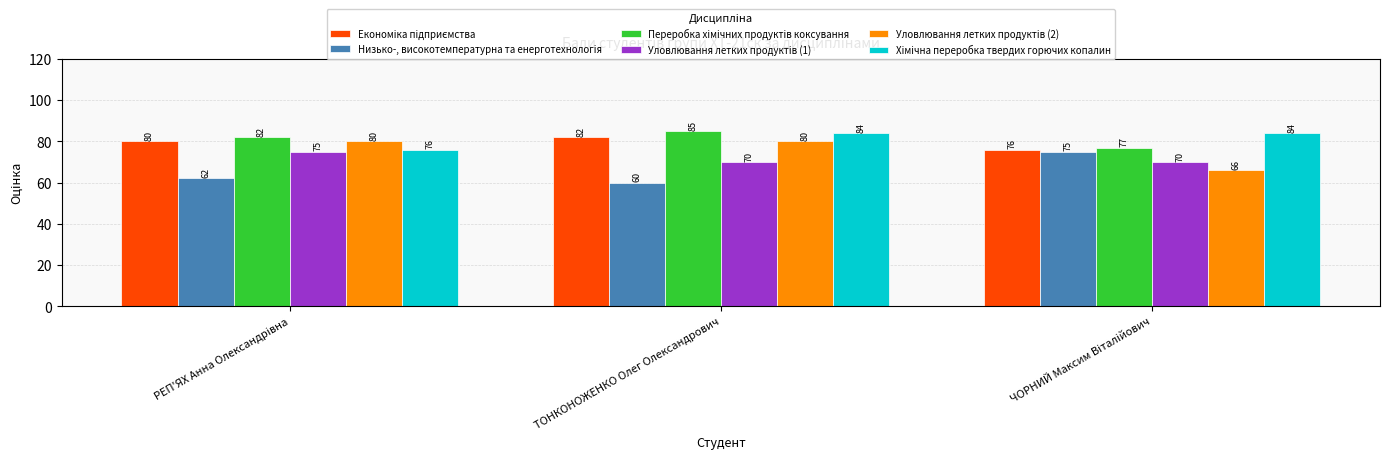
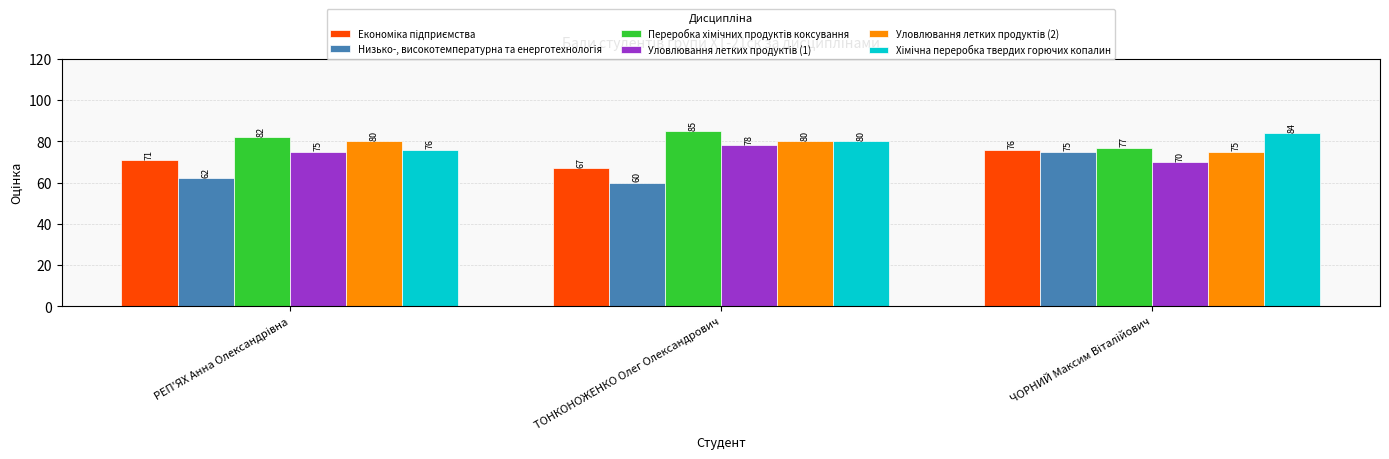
  {
    "Економіка підприємства": {
-     "РЕП'ЯХ Анна Олександрівна": 80,
-     "ТОНКОНОЖЕНКО Олег Олександрович": 82,
+     "РЕП'ЯХ Анна Олександрівна": 71,
+     "ТОНКОНОЖЕНКО Олег Олександрович": 67,
      "ЧОРНИЙ Максим Віталійович": 76
    },
    "Низько-, високотемпературна та енерготехнологія": {
      "РЕП'ЯХ Анна Олександрівна": 62,
      "ТОНКОНОЖЕНКО Олег Олександрович": 60,
      "ЧОРНИЙ Максим Віталійович": 75
    },
    "Переробка хімічних продуктів коксування": {
      "РЕП'ЯХ Анна Олександрівна": 82,
      "ТОНКОНОЖЕНКО Олег Олександрович": 85,
      "ЧОРНИЙ Максим Віталійович": 77
    },
    "Уловлювання летких продуктів (1)": {
      "РЕП'ЯХ Анна Олександрівна": 75,
-     "ТОНКОНОЖЕНКО Олег Олександрович": 70,
+     "ТОНКОНОЖЕНКО Олег Олександрович": 78,
      "ЧОРНИЙ Максим Віталійович": 70
    },
    "Уловлювання летких продуктів (2)": {
      "РЕП'ЯХ Анна Олександрівна": 80,
      "ТОНКОНОЖЕНКО Олег Олександрович": 80,
-     "ЧОРНИЙ Максим Віталійович": 66
+     "ЧОРНИЙ Максим Віталійович": 75
    },
    "Хімічна переробка твердих горючих копалин": {
      "РЕП'ЯХ Анна Олександрівна": 76,
-     "ТОНКОНОЖЕНКО Олег Олександрович": 84,
+     "ТОНКОНОЖЕНКО Олег Олександрович": 80,
      "ЧОРНИЙ Максим Віталійович": 84
    }
  }
